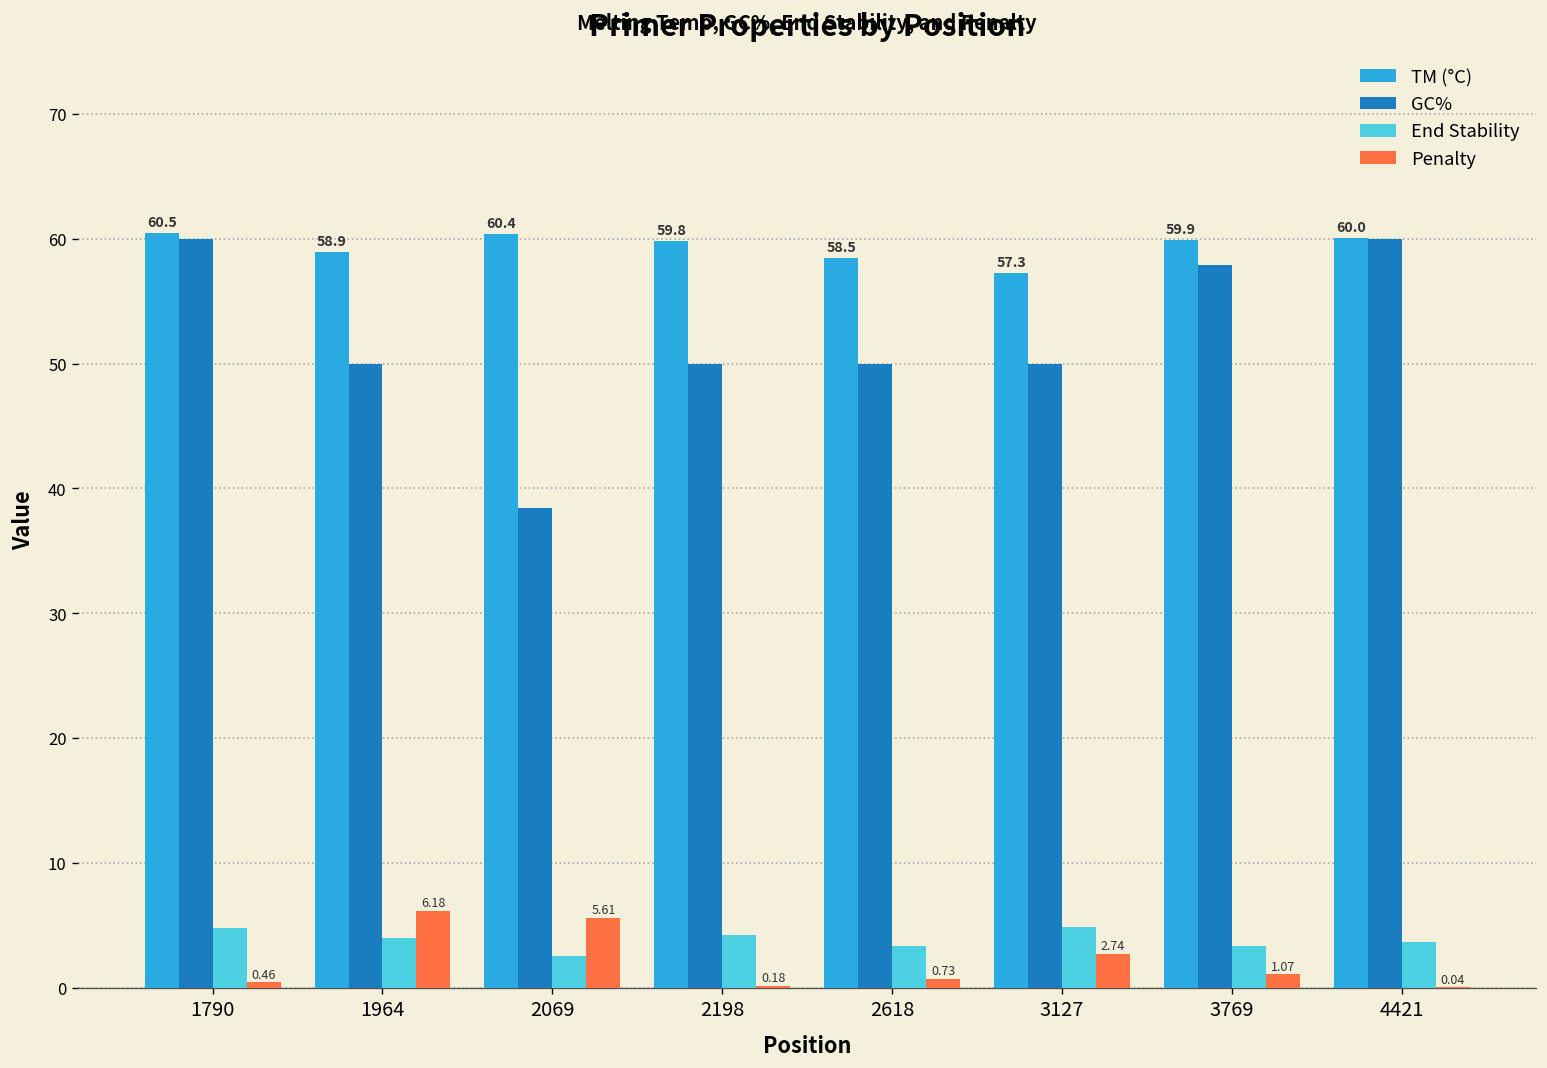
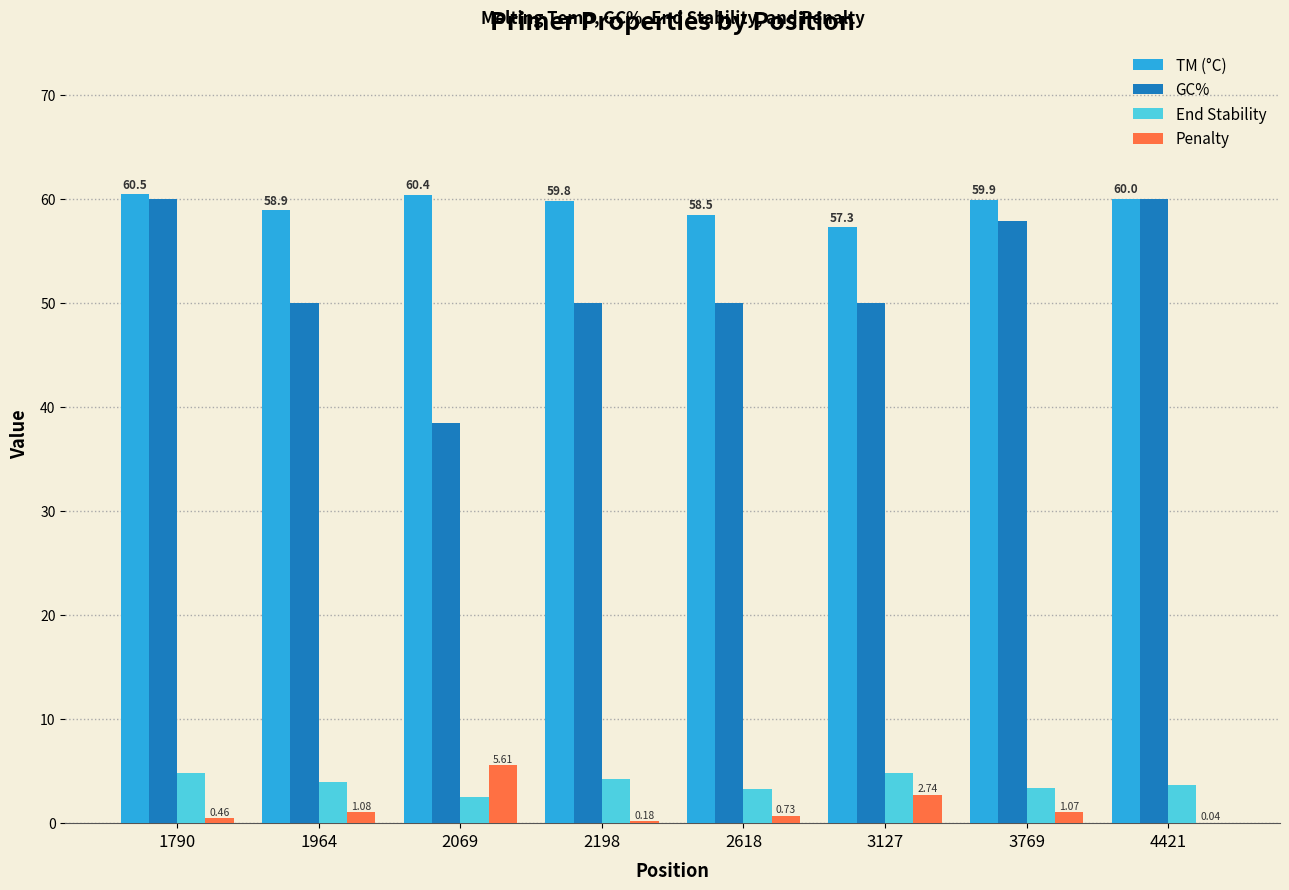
  {
    "Penalty": {
      "1790": 0.46,
-     "1964": 6.18,
+     "1964": 1.08,
      "2069": 5.61,
      "2198": 0.18,
      "2618": 0.73,
      "3127": 2.74,
      "3769": 1.07,
      "4421": 0.04
    }
  }
